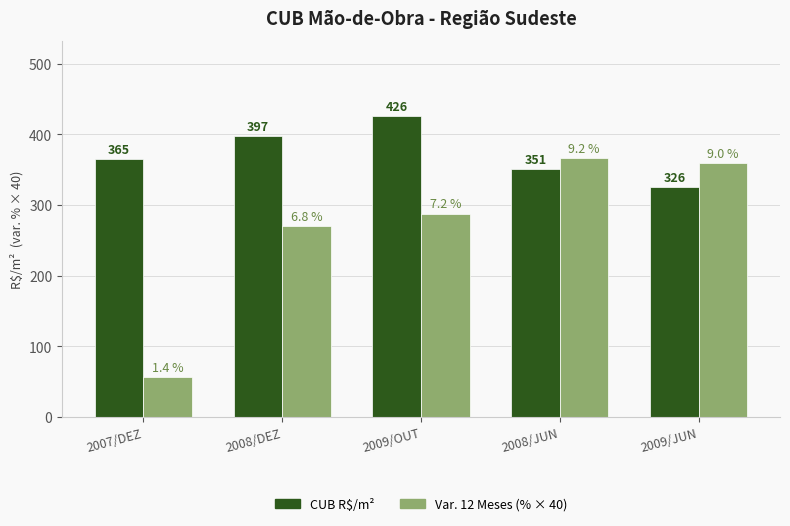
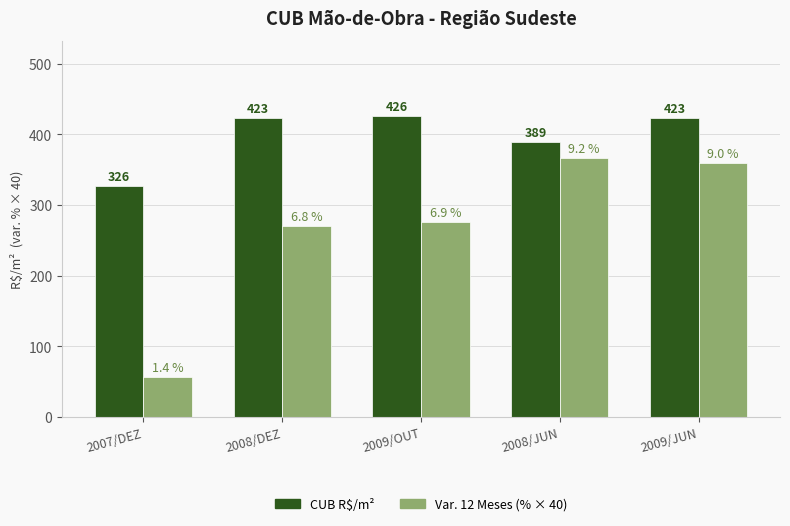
  {
    "CUB R$/m²": {
-     "2007/DEZ": "365",
-     "2008/DEZ": "397",
+     "2007/DEZ": "326",
+     "2008/DEZ": "423",
      "2009/OUT": "426",
-     "2008/JUN": "351",
-     "2009/JUN": "326"
+     "2008/JUN": "389",
+     "2009/JUN": "423"
    },
    "Var. 12 Meses (% × 40)": {
-     "2009/OUT": "7.2 %"
+     "2009/OUT": "6.9 %"
    }
  }
